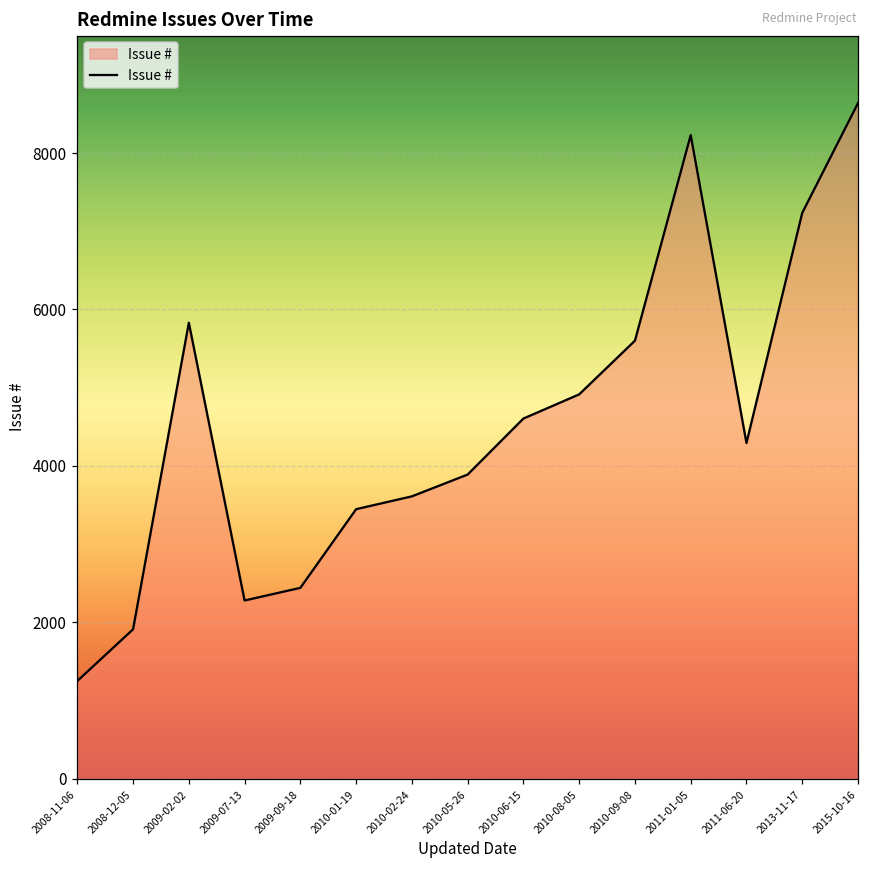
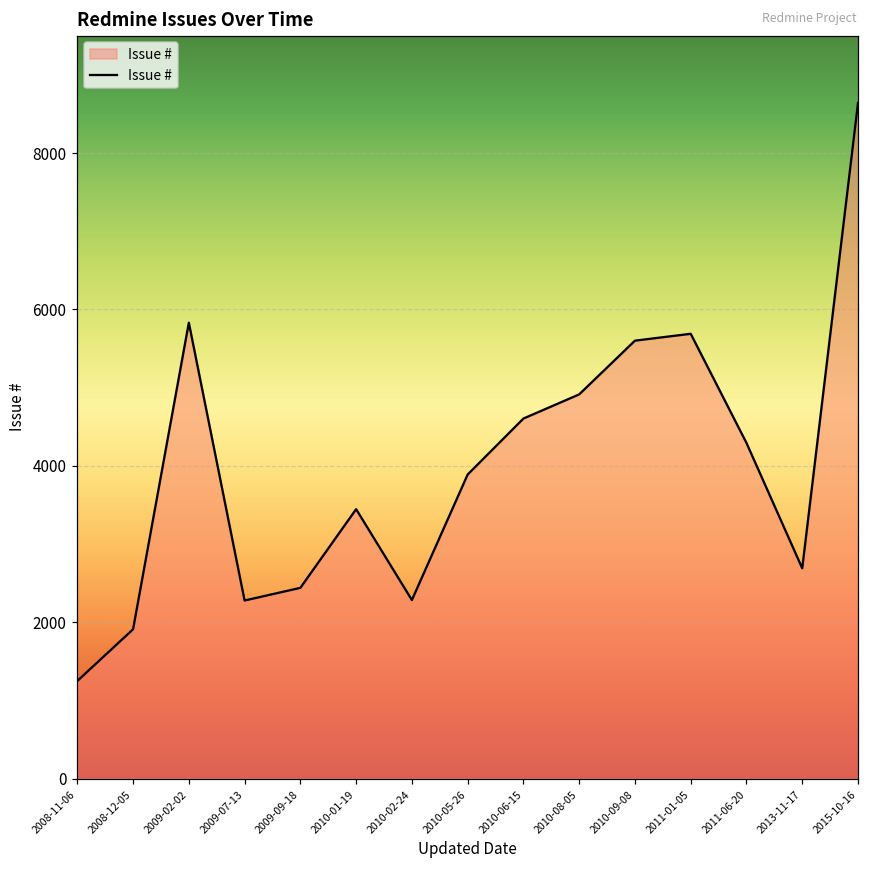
  {
    "2008-11-06": 1200,
    "2008-12-05": 1900,
    "2009-02-02": 5800,
    "2009-07-13": 2300,
    "2009-09-18": 2400,
    "2010-01-19": 3400,
-   "2010-02-24": 3600,
+   "2010-02-24": 2300,
    "2010-05-26": 3900,
    "2010-06-15": 4600,
    "2010-08-05": 4900,
    "2010-09-08": 5600,
-   "2011-01-05": 8200,
+   "2011-01-05": 5700,
    "2011-06-20": 4300,
-   "2013-11-17": 7200,
+   "2013-11-17": 2700,
    "2015-10-16": 8600
  }
